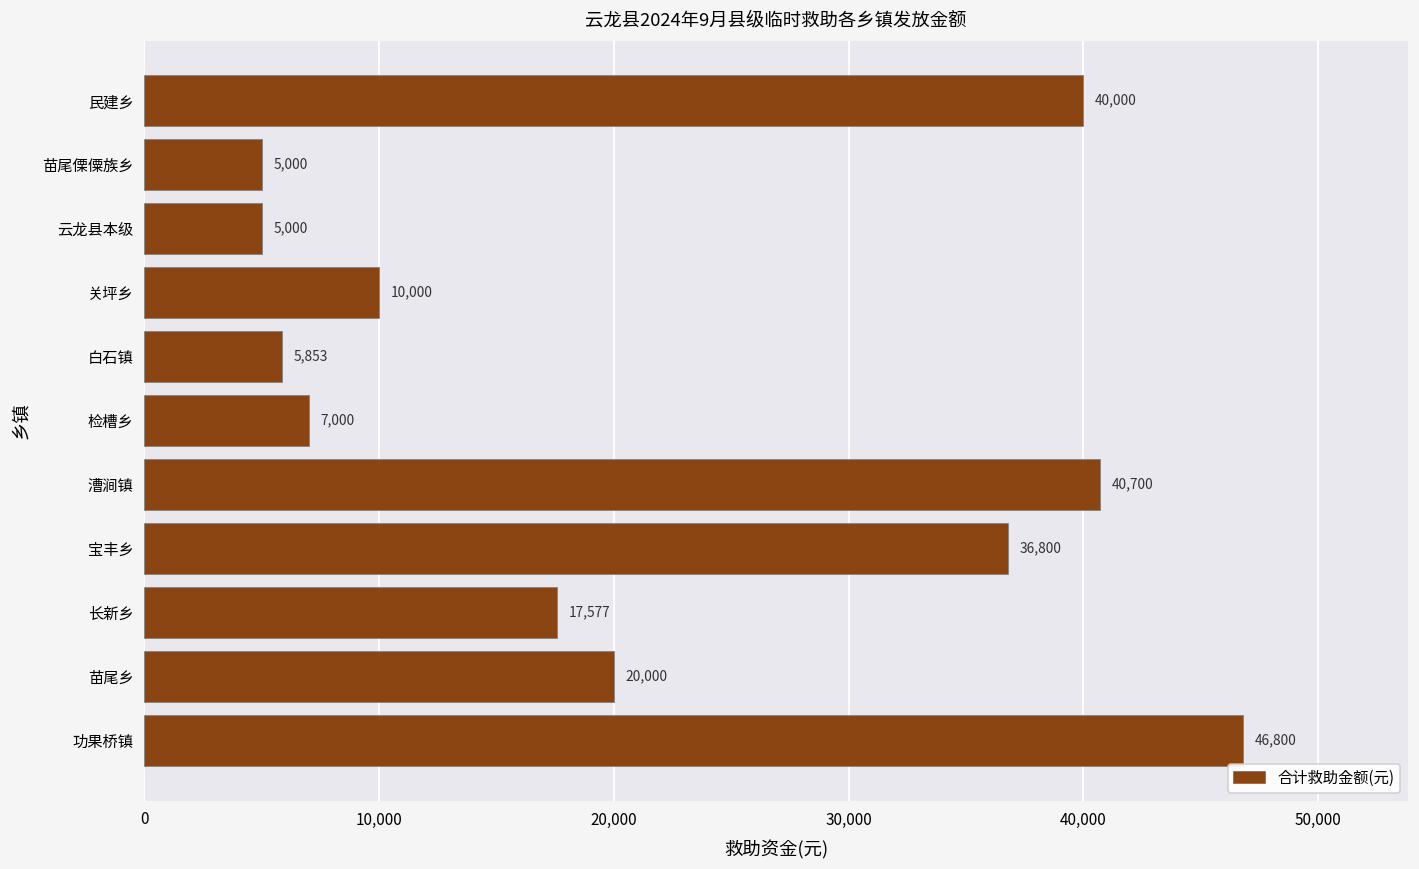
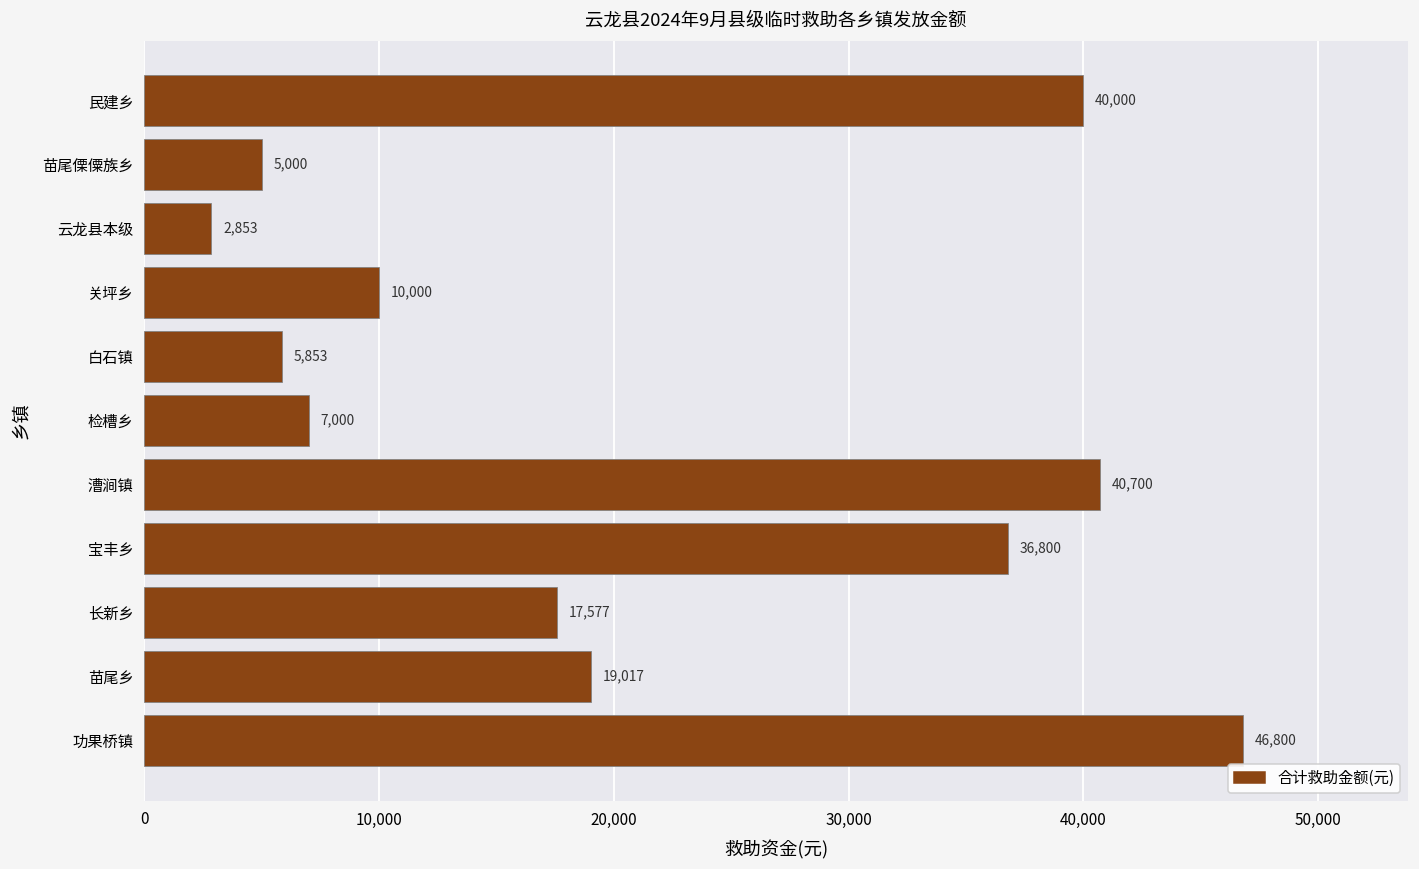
  {
    "民建乡": "40,000",
    "苗尾傈僳族乡": "5,000",
-   "云龙县本级": "5,000",
+   "云龙县本级": "2,853",
    "关坪乡": "10,000",
    "白石镇": "5,853",
    "检槽乡": "7,000",
    "漕涧镇": "40,700",
    "宝丰乡": "36,800",
    "长新乡": "17,577",
-   "苗尾乡": "20,000",
+   "苗尾乡": "19,017",
    "功果桥镇": "46,800"
  }
